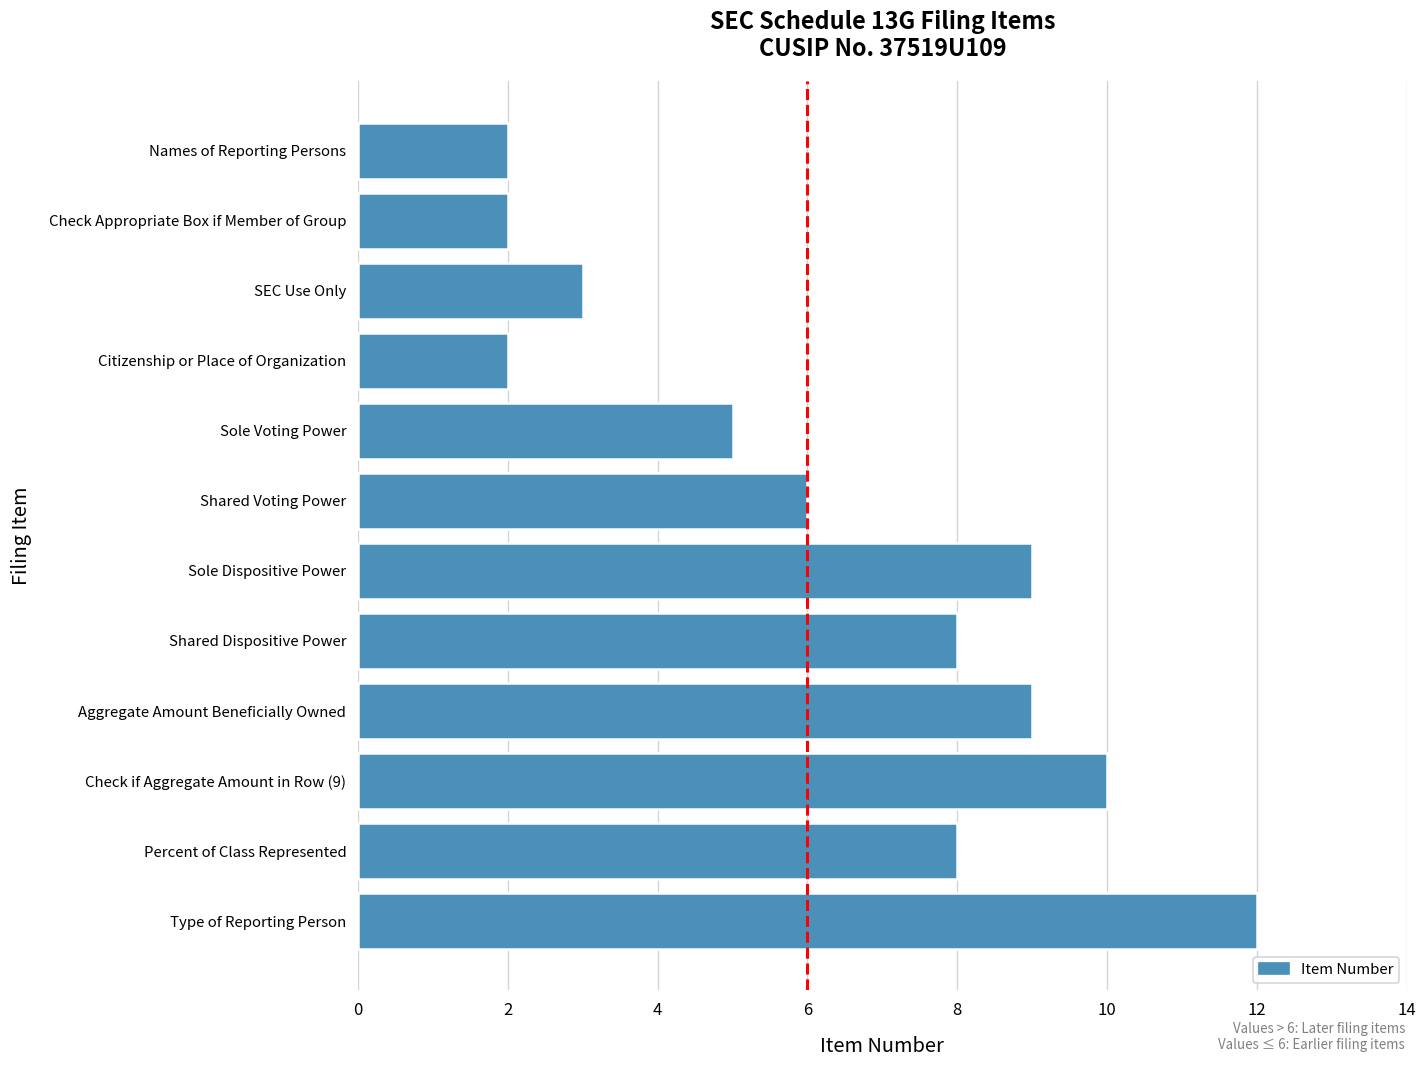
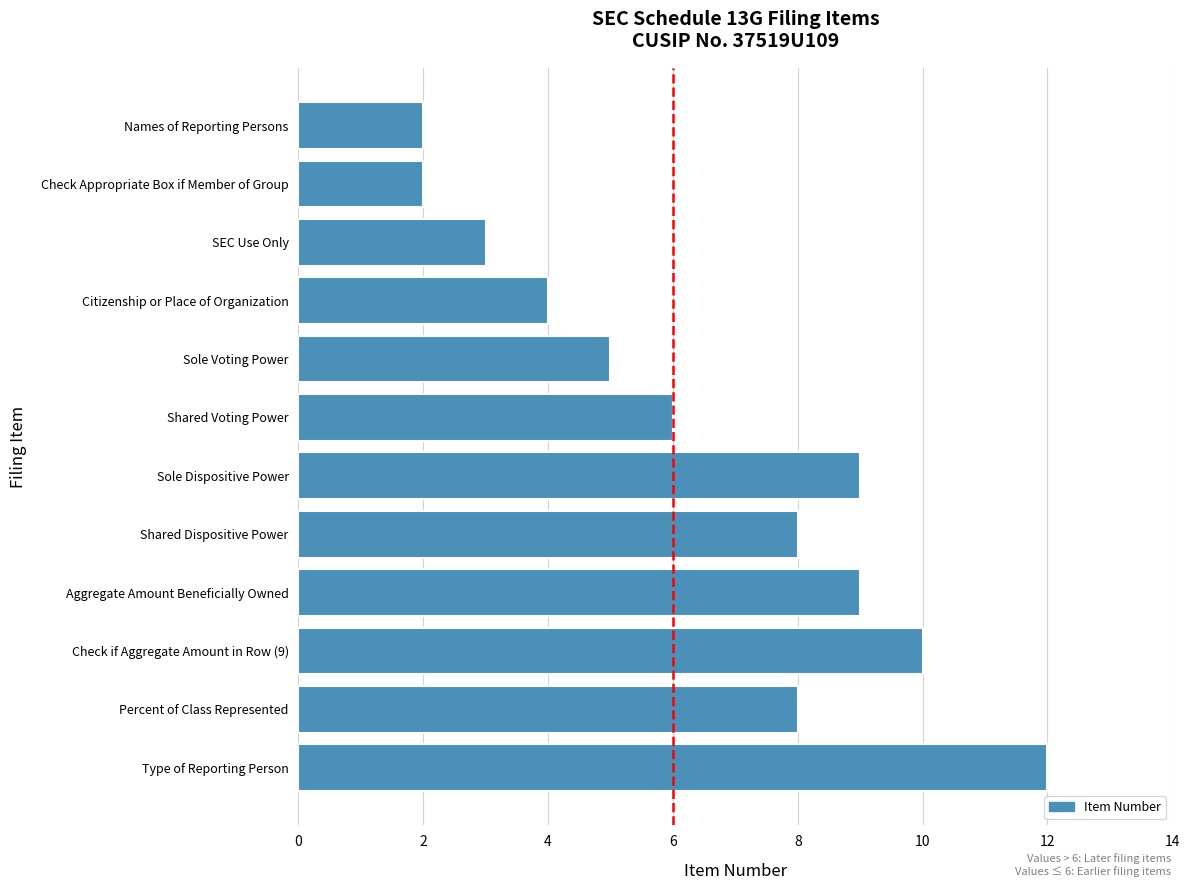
  {
    "Names of Reporting Persons": 2,
    "Check Appropriate Box if Member of Group": 2,
    "SEC Use Only": 3,
-   "Citizenship or Place of Organization": 2,
+   "Citizenship or Place of Organization": 4,
    "Sole Voting Power": 5,
    "Shared Voting Power": 6,
    "Sole Dispositive Power": 9,
    "Shared Dispositive Power": 8,
    "Aggregate Amount Beneficially Owned": 9,
    "Check if Aggregate Amount in Row (9)": 10,
    "Percent of Class Represented": 8,
    "Type of Reporting Person": 12
  }
